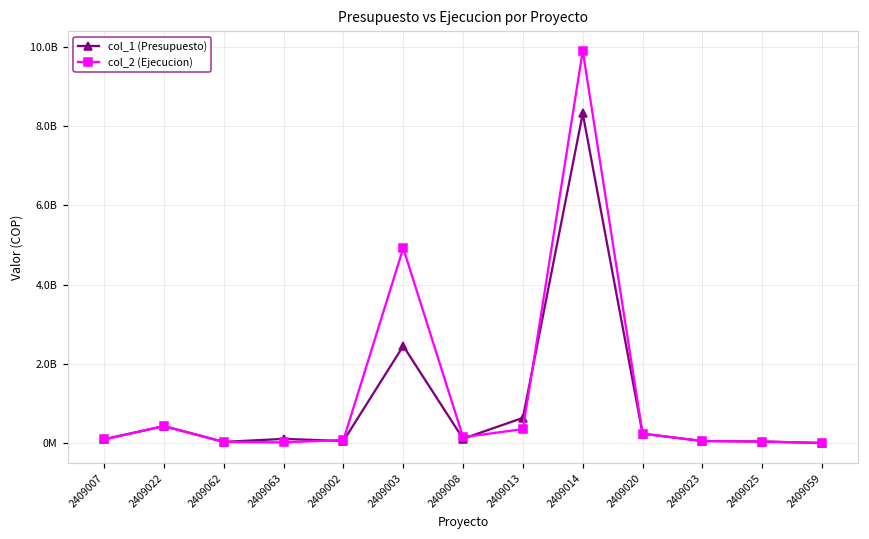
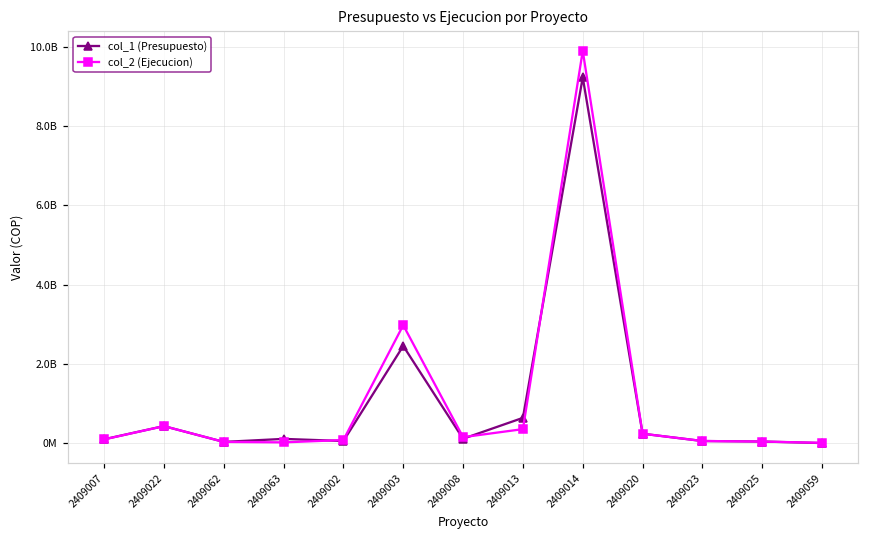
  {
    "col_1 (Presupuesto)": {
      "2409063": 100000000,
      "2409003": 2500000000,
      "2409013": 600000000,
-     "2409014": 8300000000
+     "2409014": 9200000000
    },
    "col_2 (Ejecucion)": {
      "2409063": 0,
-     "2409003": 4900000000,
+     "2409003": 3000000000,
      "2409013": 400000000,
      "2409014": 9900000000
    }
  }
